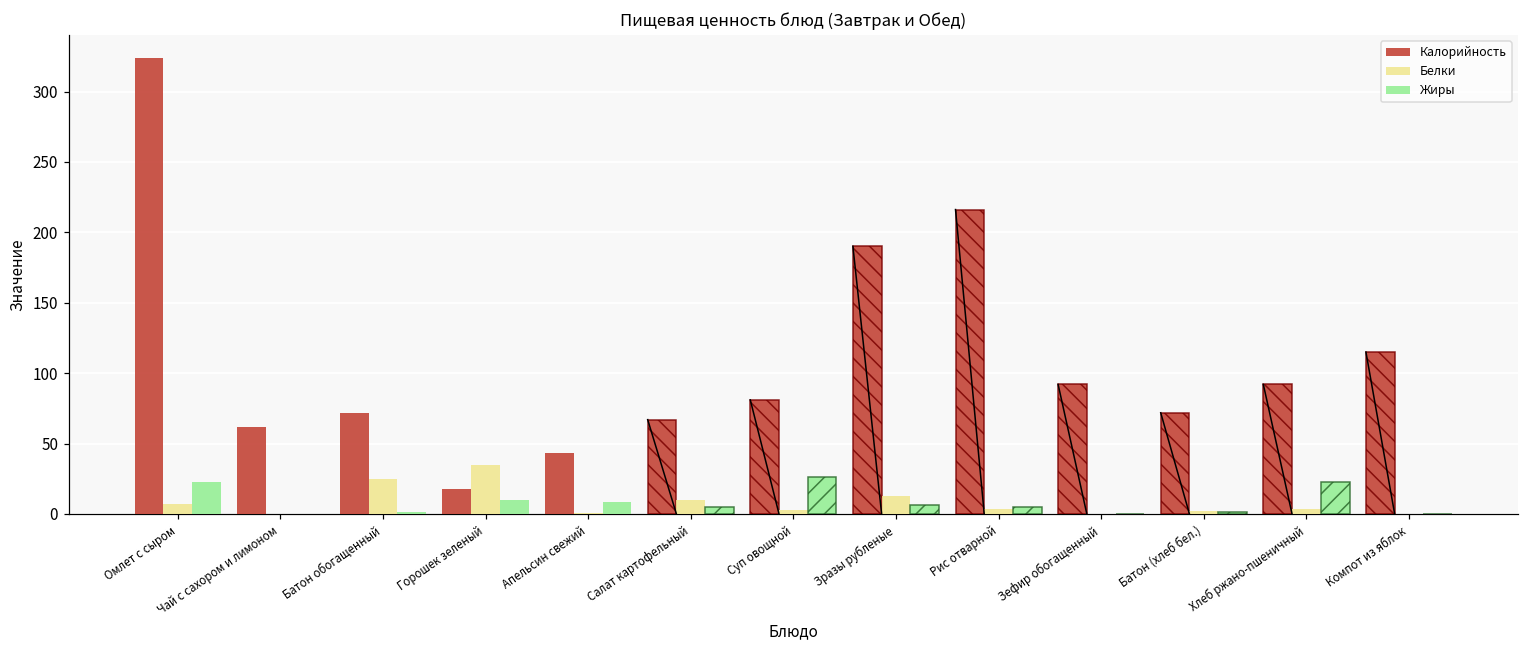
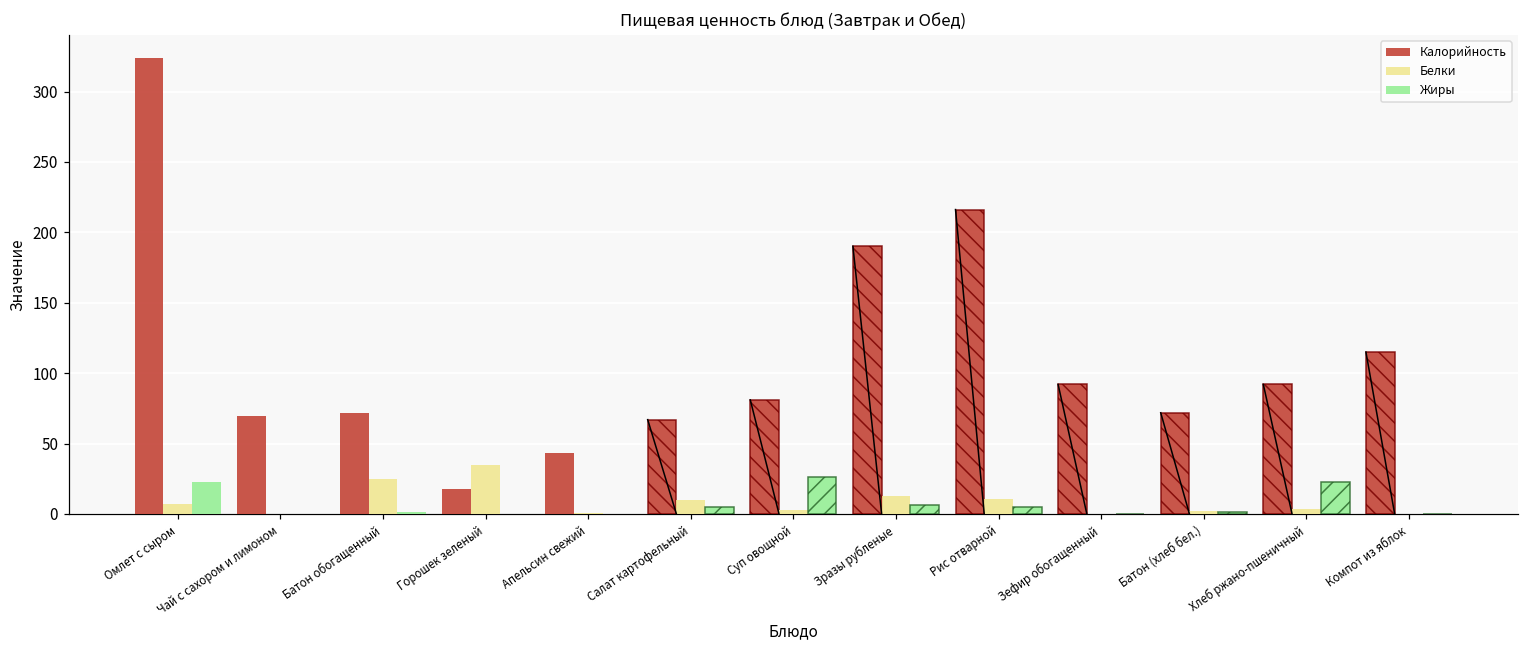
  {
    "Калорийность": {
      "Омлет с сыром": 324,
-     "Чай с сахором и лимоном": 62,
+     "Чай с сахором и лимоном": 69,
      "Батон обогащенный": 72,
      "Горошек зеленый": 18,
      "Апельсин свежий": 43,
      "Салат картофельный": 67,
      "Суп овощной": 81,
      "Зразы рубленые": 190,
      "Рис отварной": 216,
      "Зефир обогащенный": 92,
      "Батон (хлеб бел.)": 72,
      "Хлеб ржано-пшеничный": 92,
      "Компот из яблок": 115
    },
    "Белки": {
      "Омлет с сыром": 7,
      "Батон обогащенный": 25,
      "Горошек зеленый": 35,
      "Салат картофельный": 10,
      "Суп овощной": 3,
      "Зразы рубленые": 13,
-     "Рис отварной": 4,
+     "Рис отварной": 11,
      "Батон (хлеб бел.)": 2,
      "Хлеб ржано-пшеничный": 3
    },
    "Жиры": {
      "Омлет с сыром": 23,
-     "Горошек зеленый": 10,
-     "Апельсин свежий": 8,
+     "Горошек зеленый": 0,
+     "Апельсин свежий": 0,
      "Салат картофельный": 5,
      "Суп овощной": 26,
      "Зразы рубленые": 6,
      "Рис отварной": 5,
      "Хлеб ржано-пшеничный": 23
    }
  }
